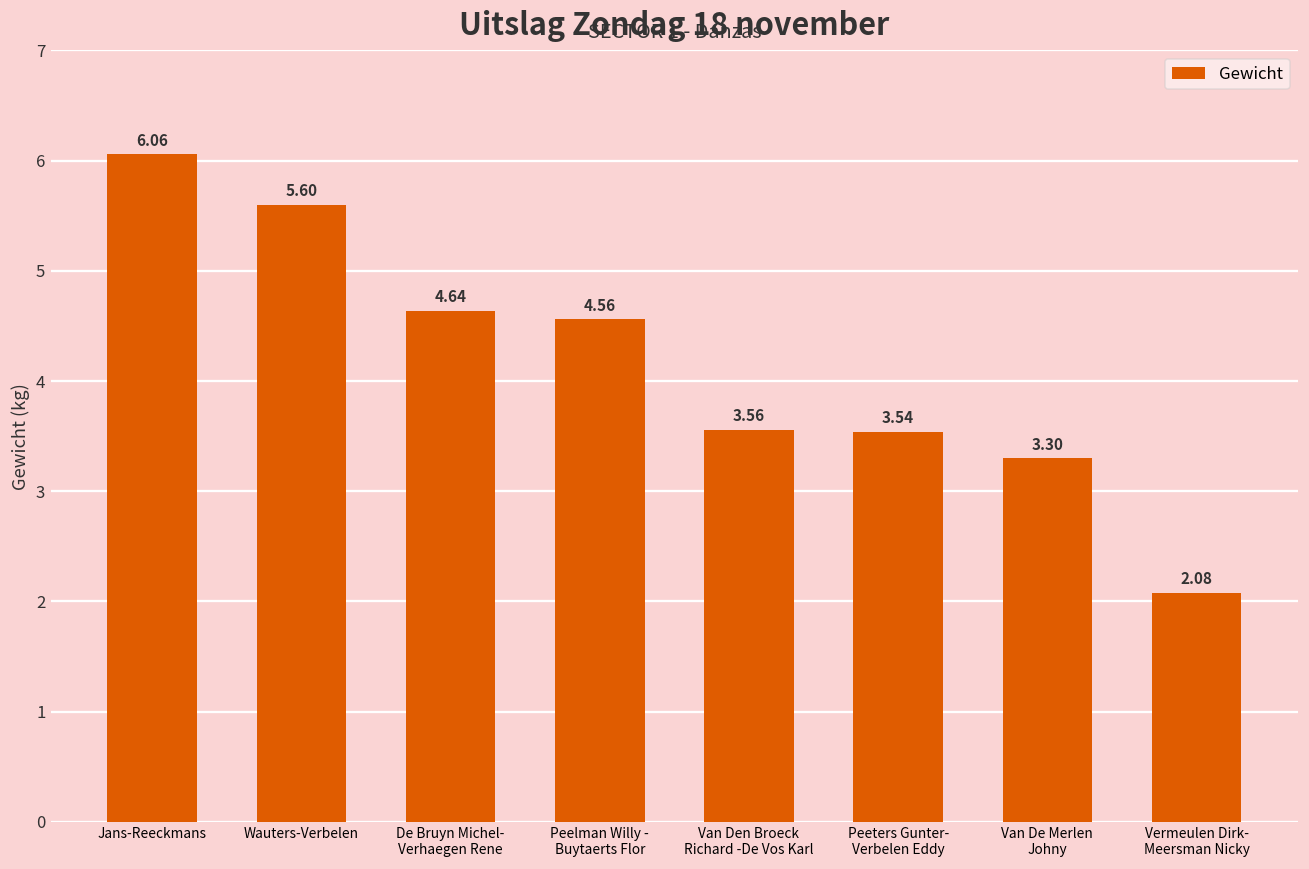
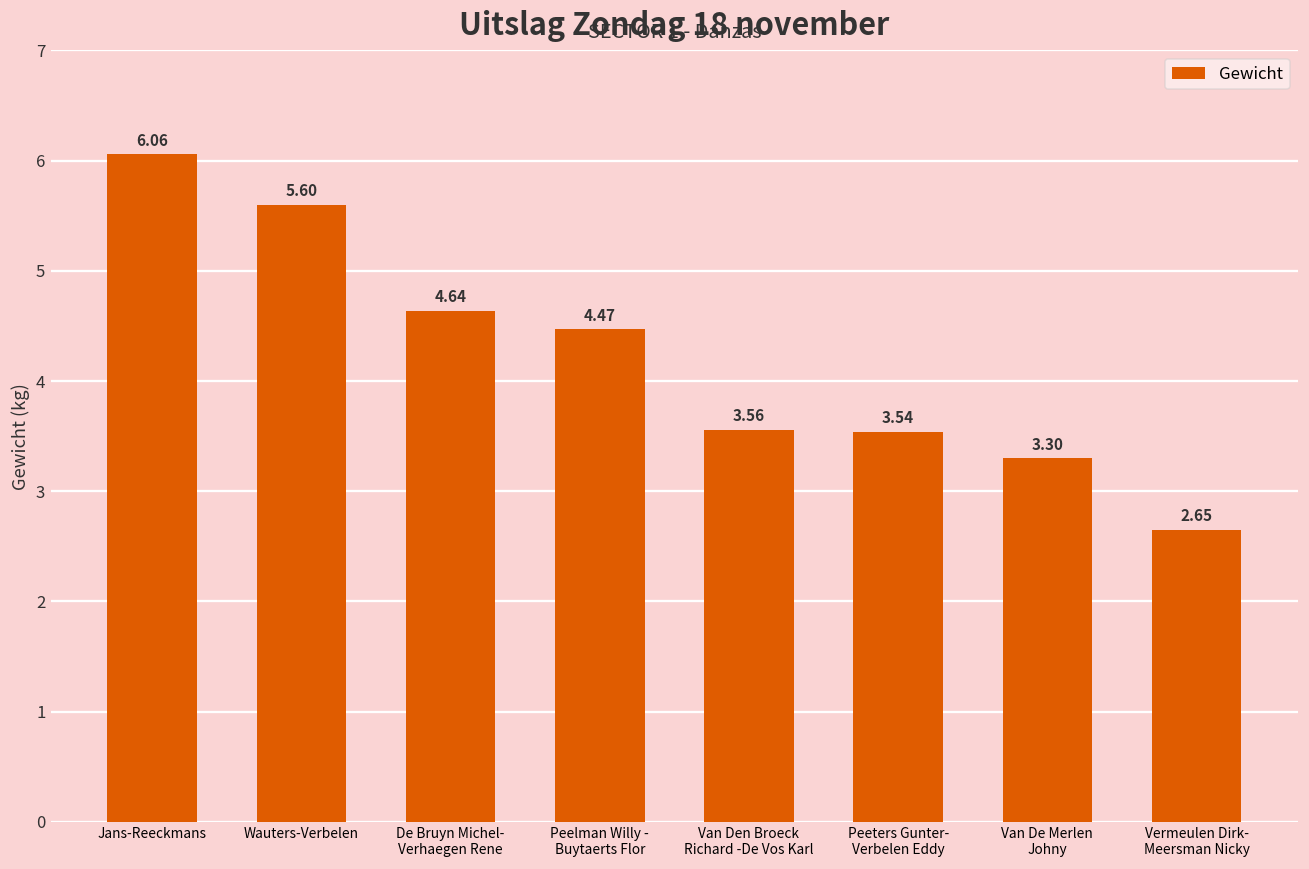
  {
    "Jans-Reeckmans": 6.06,
    "Wauters-Verbelen": 5.60,
    "De Bruyn Michel- Verhaegen Rene": 4.64,
-   "Peelman Willy - Buytaerts Flor": 4.56,
+   "Peelman Willy - Buytaerts Flor": 4.47,
    "Van Den Broeck Richard -De Vos Karl": 3.56,
    "Peeters Gunter- Verbelen Eddy": 3.54,
    "Van De Merlen Johny": 3.30,
-   "Vermeulen Dirk- Meersman Nicky": 2.08
+   "Vermeulen Dirk- Meersman Nicky": 2.65
  }
